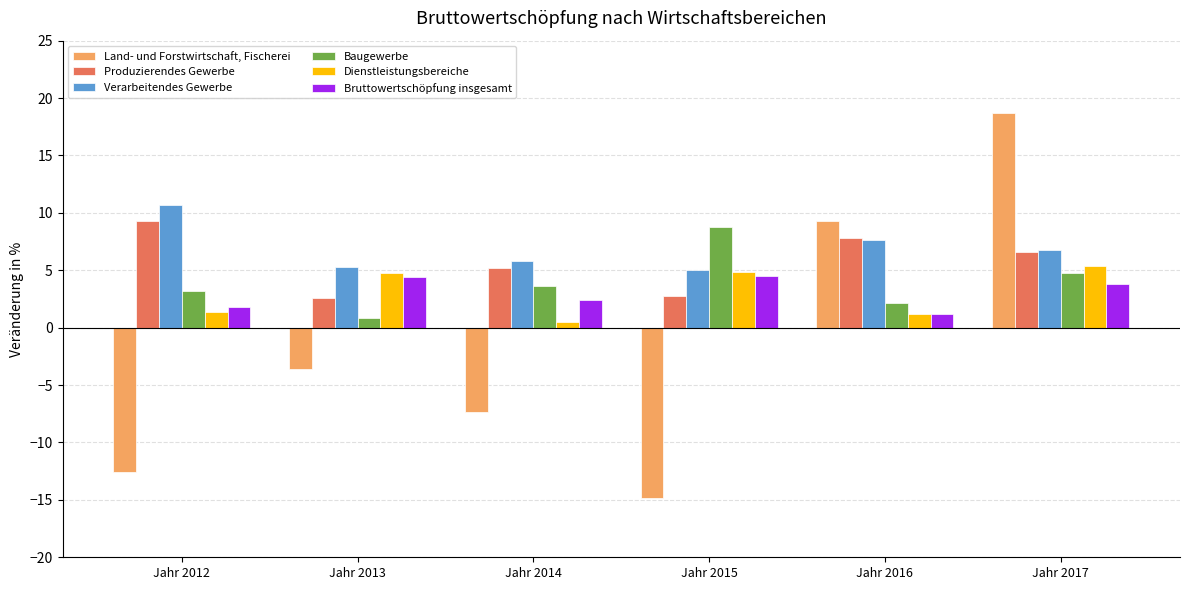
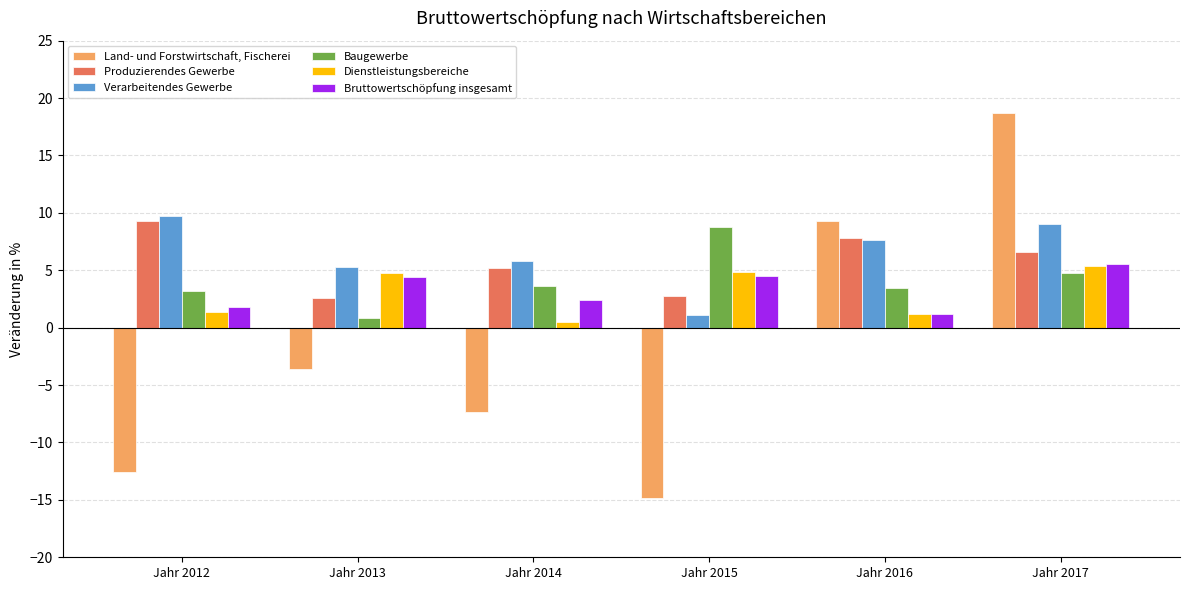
  {
    "Verarbeitendes Gewerbe": {
-     "Jahr 2012": 10.7,
+     "Jahr 2012": 9.7,
      "Jahr 2013": 5.3,
      "Jahr 2014": 5.8,
-     "Jahr 2015": 5.0,
+     "Jahr 2015": 1.1,
      "Jahr 2016": 7.6,
-     "Jahr 2017": 6.8
+     "Jahr 2017": 9.0
    },
    "Baugewerbe": {
      "Jahr 2012": 3.2,
      "Jahr 2013": 0.9,
      "Jahr 2014": 3.6,
      "Jahr 2015": 8.8,
-     "Jahr 2016": 2.1,
+     "Jahr 2016": 3.4,
      "Jahr 2017": 4.8
    },
    "Dienstleistungsbereiche": {
      "Jahr 2012": 1.3,
      "Jahr 2013": 4.7,
      "Jahr 2014": 0.5,
      "Jahr 2015": 4.8,
      "Jahr 2016": 1.2,
      "Jahr 2017": 5.3
    },
    "Bruttowertschöpfung insgesamt": {
      "Jahr 2012": 1.8,
      "Jahr 2013": 4.4,
      "Jahr 2014": 2.4,
      "Jahr 2015": 4.5,
      "Jahr 2016": 1.2,
-     "Jahr 2017": 3.8
+     "Jahr 2017": 5.6
    }
  }
